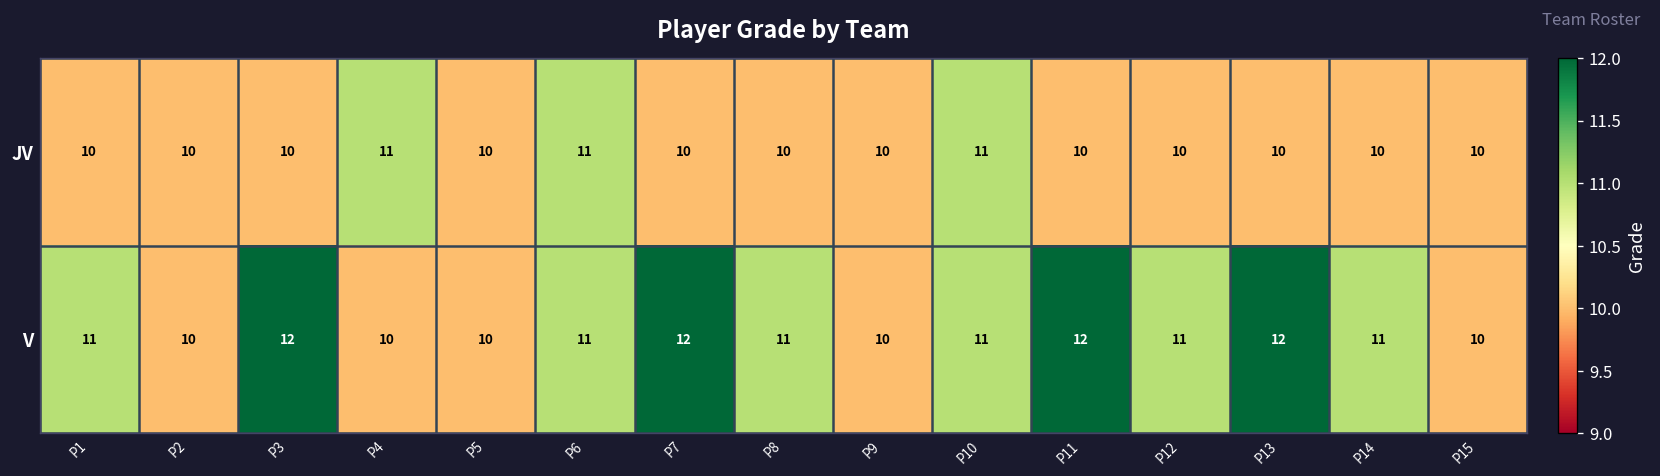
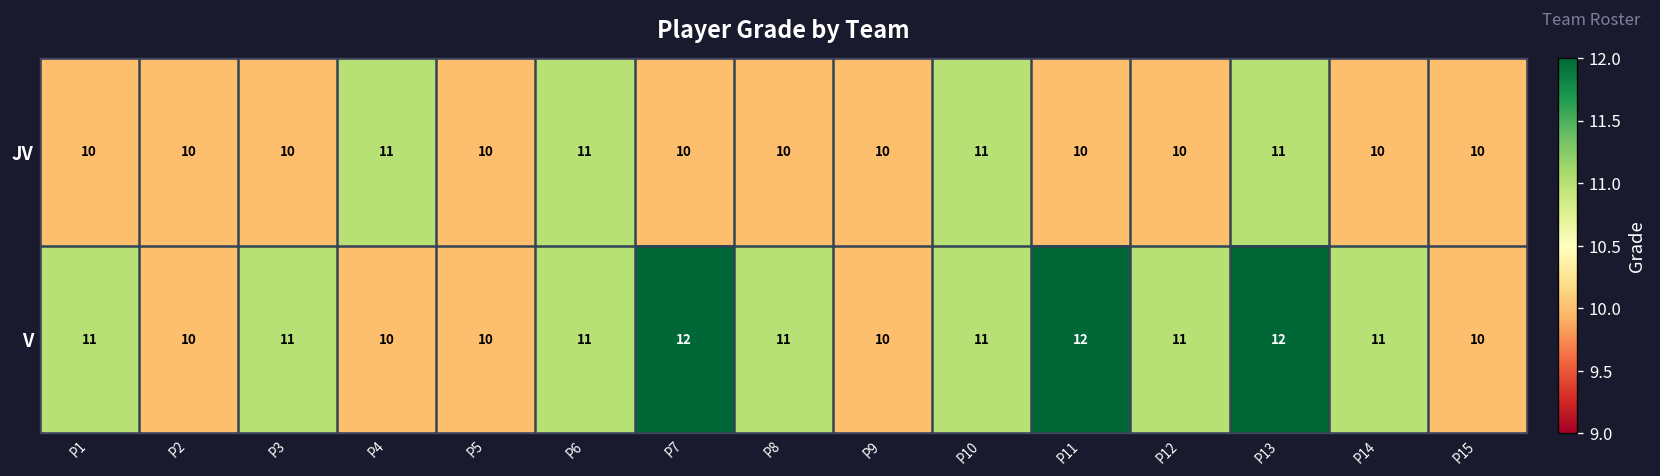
  {
    "JV": {
      "P1": 10,
      "P2": 10,
      "P3": 10,
      "P4": 11,
      "P5": 10,
      "P6": 11,
      "P7": 10,
      "P8": 10,
      "P9": 10,
      "P10": 11,
      "P11": 10,
      "P12": 10,
-     "P13": 10,
+     "P13": 11,
      "P14": 10,
      "P15": 10
    },
    "V": {
      "P1": 11,
      "P2": 10,
-     "P3": 12,
+     "P3": 11,
      "P4": 10,
      "P5": 10,
      "P6": 11,
      "P7": 12,
      "P8": 11,
      "P9": 10,
      "P10": 11,
      "P11": 12,
      "P12": 11,
      "P13": 12,
      "P14": 11,
      "P15": 10
    }
  }
